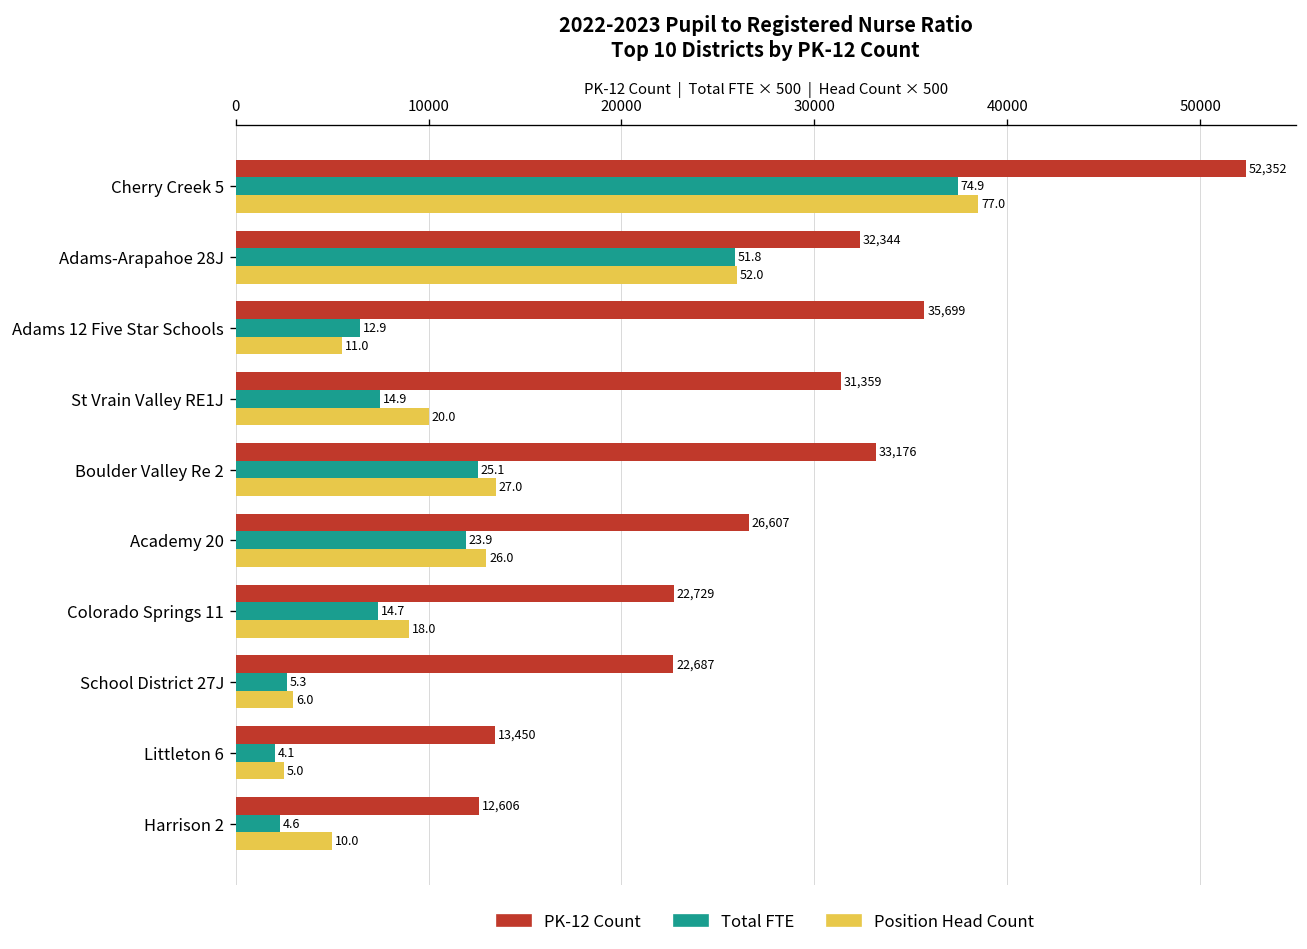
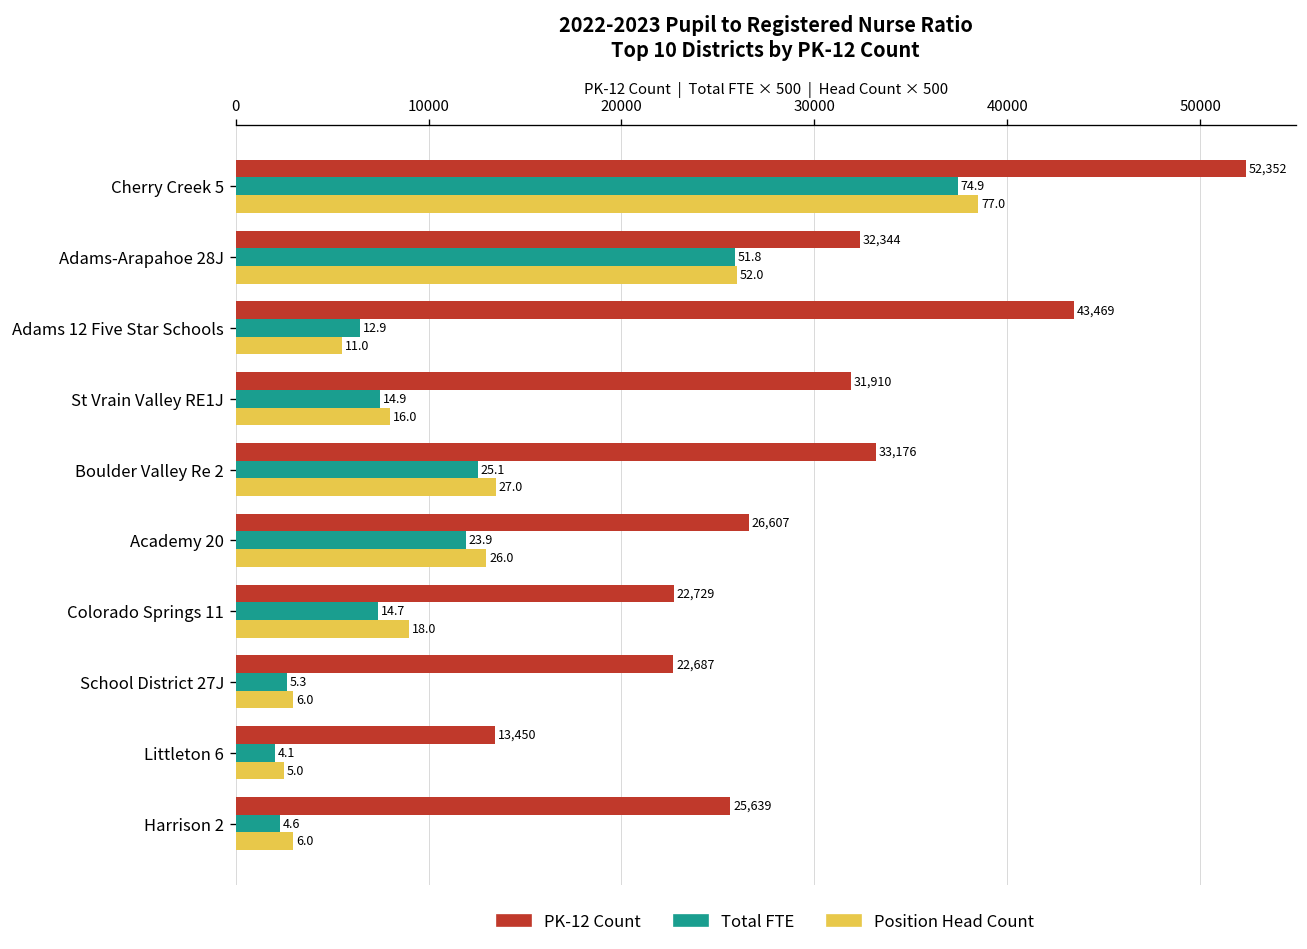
  {
    "PK-12 Count": {
      "Cherry Creek 5": "52,352",
      "Adams-Arapahoe 28J": "32,344",
-     "Adams 12 Five Star Schools": "35,699",
-     "St Vrain Valley RE1J": "31,359",
+     "Adams 12 Five Star Schools": "43,469",
+     "St Vrain Valley RE1J": "31,910",
      "Boulder Valley Re 2": "33,176",
      "Academy 20": "26,607",
      "Colorado Springs 11": "22,729",
      "School District 27J": "22,687",
      "Littleton 6": "13,450",
-     "Harrison 2": "12,606"
+     "Harrison 2": "25,639"
    },
    "Position Head Count": {
-     "St Vrain Valley RE1J": "20.0",
-     "Harrison 2": "10.0"
+     "St Vrain Valley RE1J": "16.0",
+     "Harrison 2": "6.0"
    }
  }
